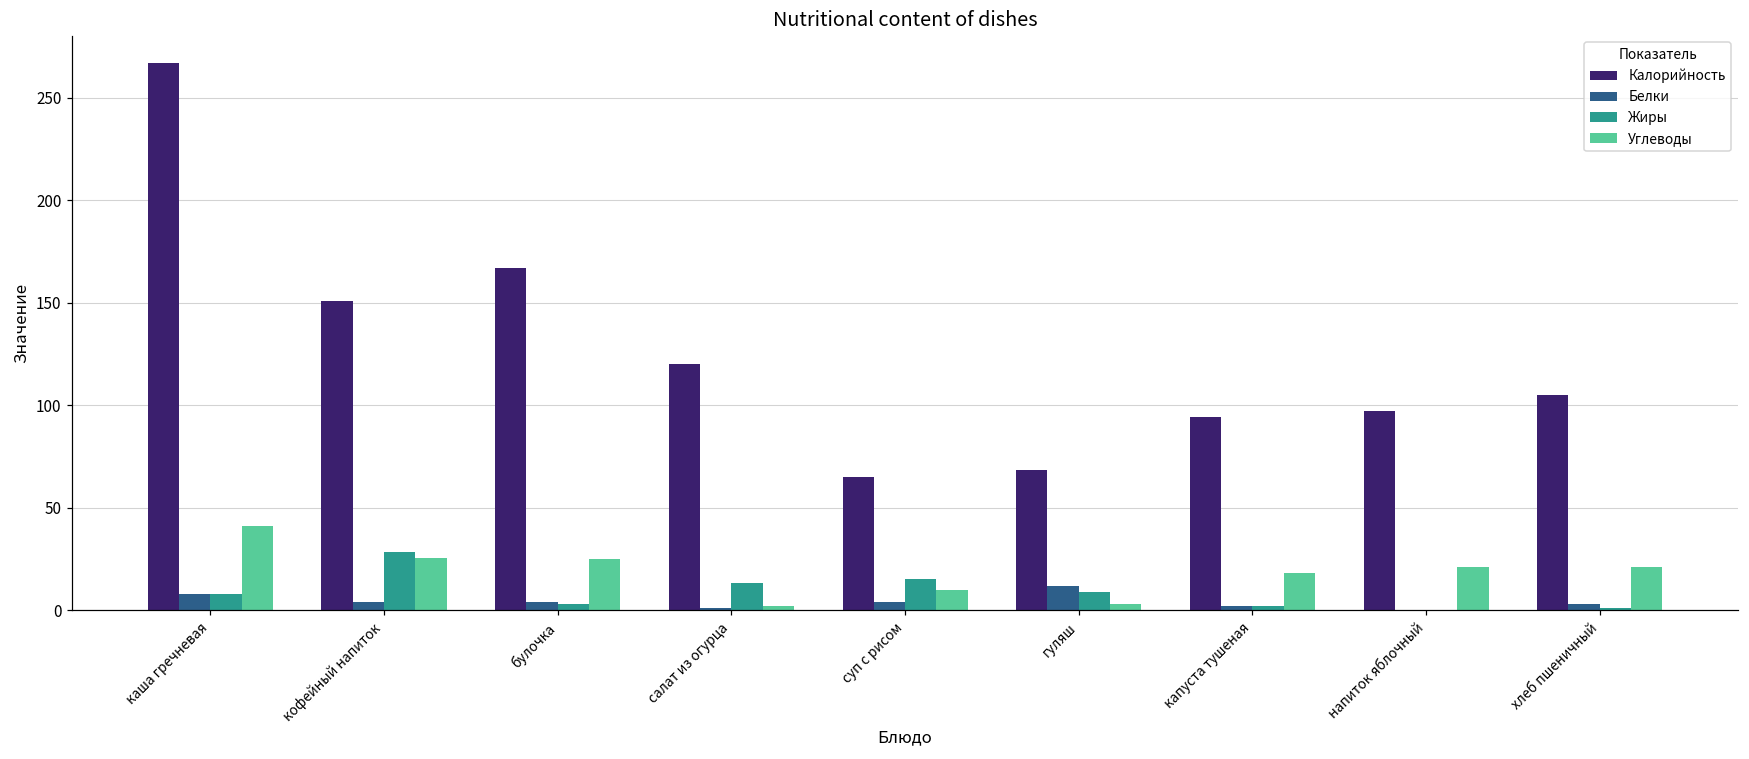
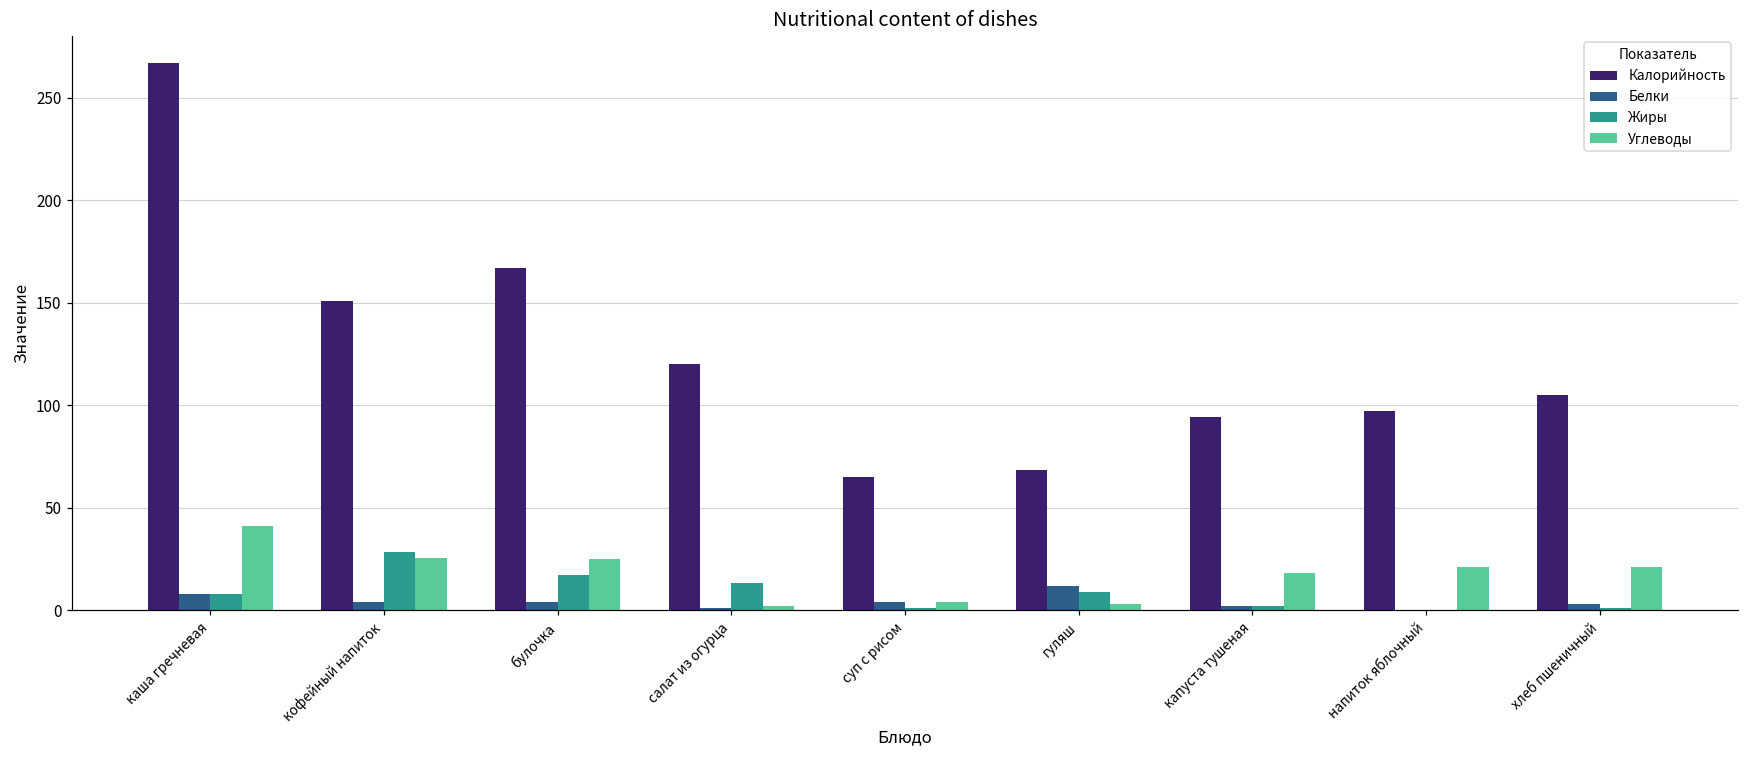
  {
    "Калорийность": {
      "каша гречневая": 267,
      "кофейный напиток": 151,
      "булочка": 167,
      "салат из огурца": 120,
      "суп с рисом": 65,
      "гуляш": 68,
      "капуста тушеная": 94,
      "напиток яблочный": 97,
      "хлеб пшеничный": 105
    },
    "Белки": {
      "каша гречневая": 8,
      "кофейный напиток": 4,
      "булочка": 4,
      "суп с рисом": 4,
      "гуляш": 12,
      "капуста тушеная": 2,
      "напиток яблочный": 0,
      "хлеб пшеничный": 3
    },
    "Жиры": {
      "каша гречневая": 8,
      "кофейный напиток": 29,
-     "булочка": 3,
+     "булочка": 17,
      "салат из огурца": 13,
-     "суп с рисом": 15,
+     "суп с рисом": 1,
      "гуляш": 9,
      "капуста тушеная": 2,
      "напиток яблочный": 0
    },
    "Углеводы": {
      "каша гречневая": 41,
      "кофейный напиток": 25,
      "булочка": 25,
      "салат из огурца": 2,
-     "суп с рисом": 10,
+     "суп с рисом": 4,
      "гуляш": 3,
      "капуста тушеная": 18,
      "напиток яблочный": 21,
      "хлеб пшеничный": 21
    }
  }
